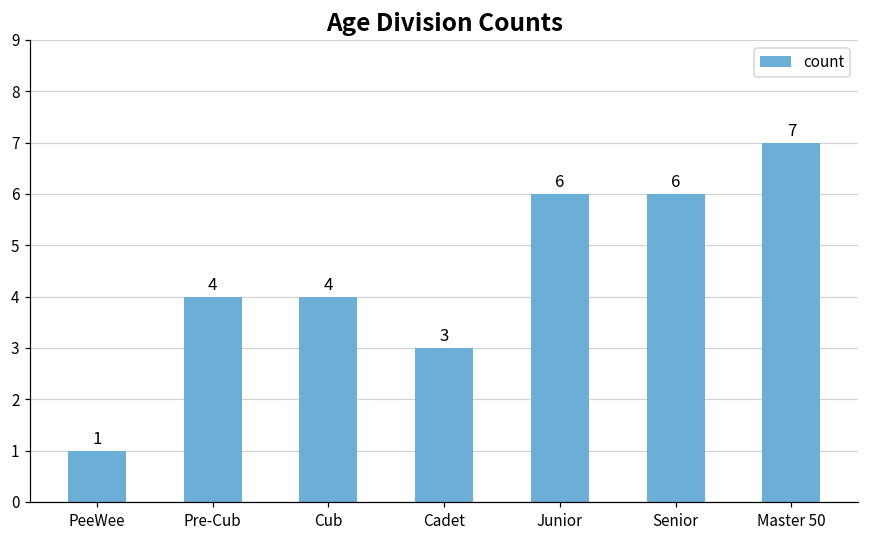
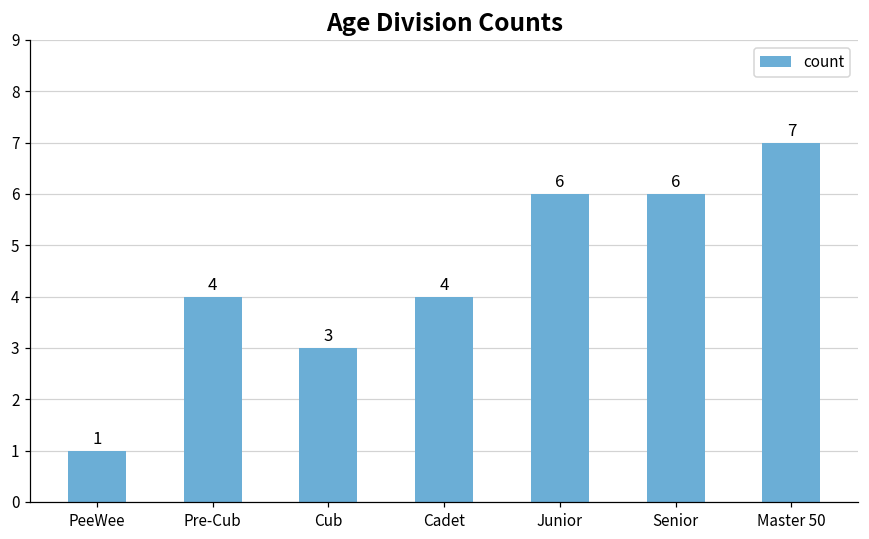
  {
    "PeeWee": 1,
    "Pre-Cub": 4,
-   "Cub": 4,
-   "Cadet": 3,
+   "Cub": 3,
+   "Cadet": 4,
    "Junior": 6,
    "Senior": 6,
    "Master 50": 7
  }
